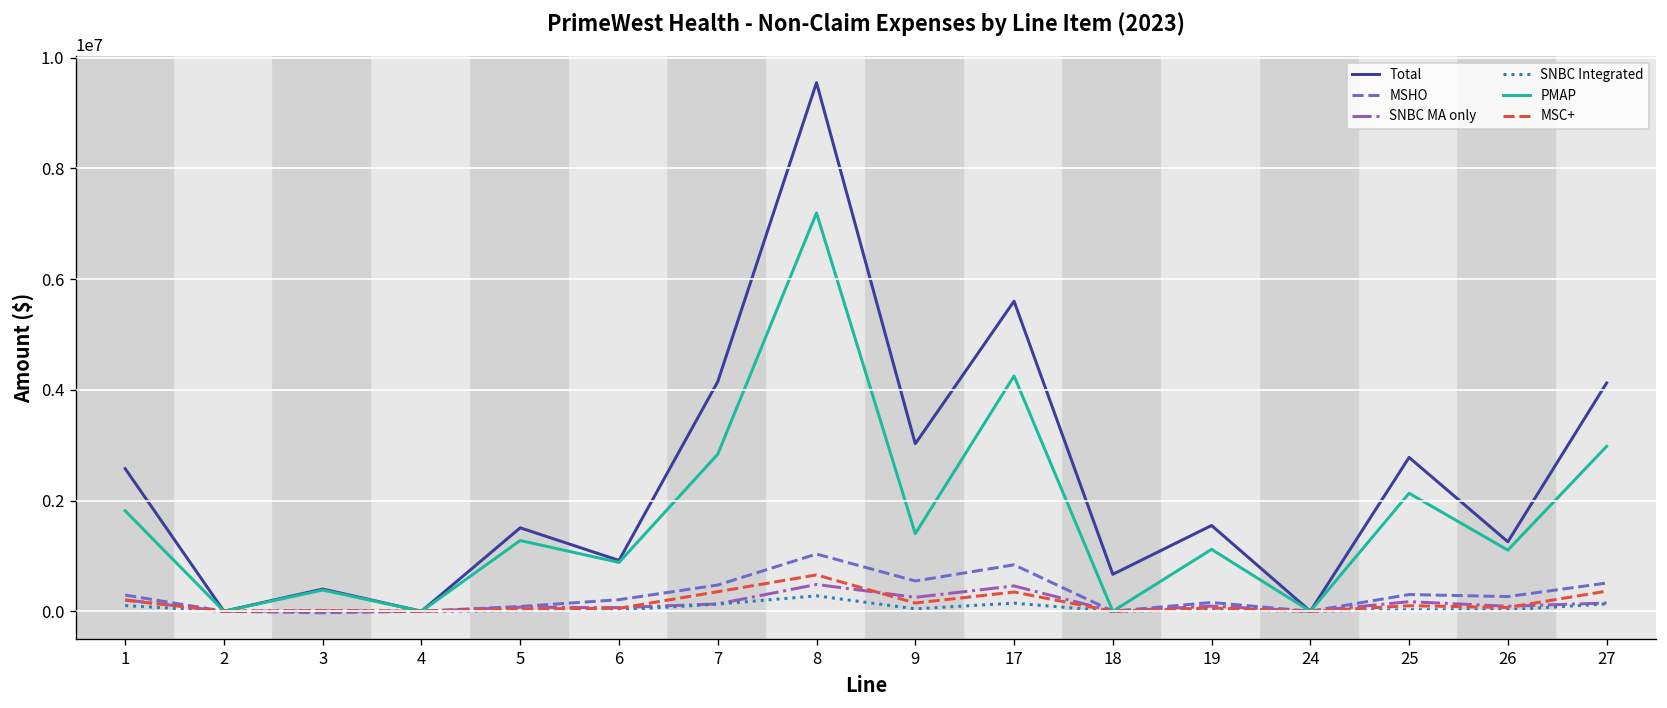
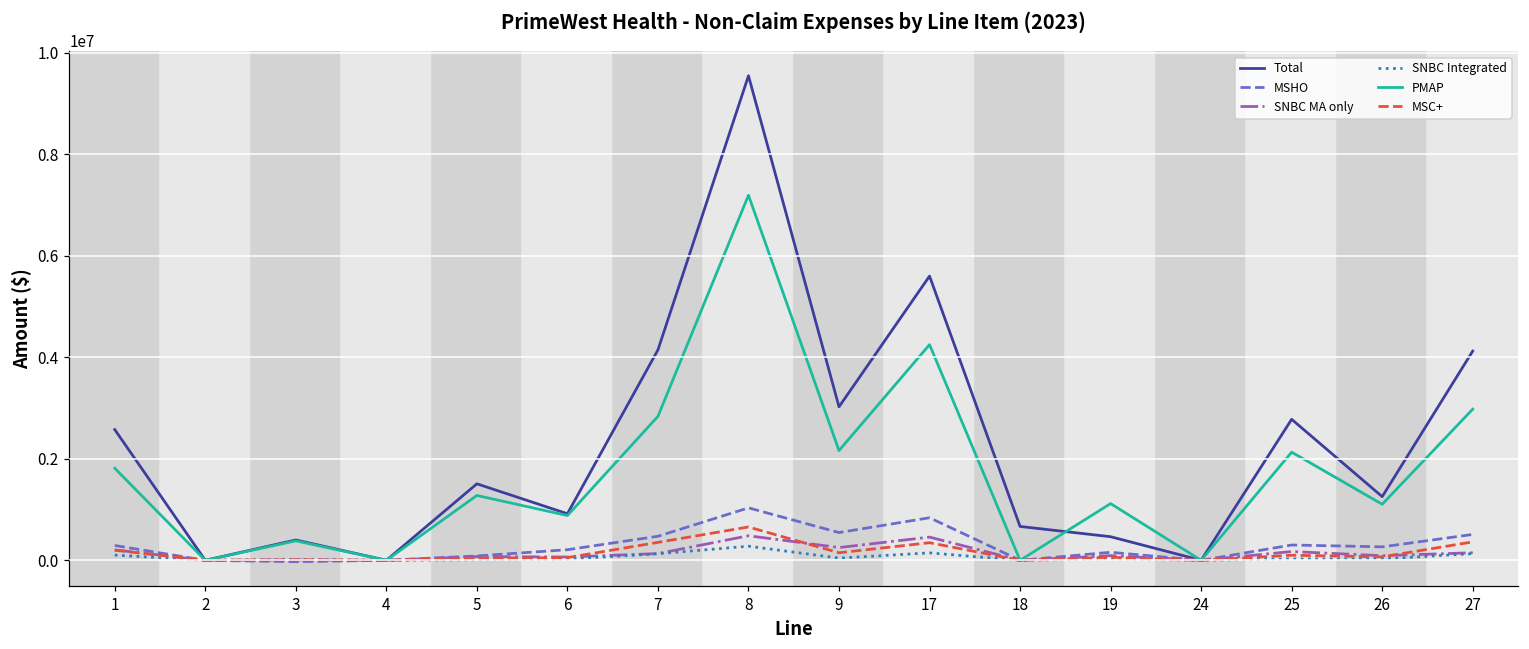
  {
    "Total": {
      "1": 2600000,
      "5": 1500000,
      "7": 4100000,
      "8": 9500000,
      "9": 3000000,
      "17": 5600000,
      "18": 700000,
-     "19": 1500000,
+     "19": 500000,
      "25": 2800000,
      "26": 1300000,
      "27": 4100000
    },
    "SNBC Integrated": {
      "1": 100000,
      "8": 300000,
      "9": 0,
      "17": 100000,
      "25": 0
    },
    "PMAP": {
      "1": 1800000,
      "5": 1300000,
      "7": 2800000,
      "8": 7200000,
-     "9": 1400000,
+     "9": 2200000,
      "17": 4200000,
      "19": 1100000,
      "25": 2100000,
      "26": 1100000,
      "27": 3000000
    },
    "MSC+": {
      "7": 400000,
      "8": 700000,
      "9": 100000,
      "17": 300000,
      "25": 100000,
      "27": 400000
    }
  }
